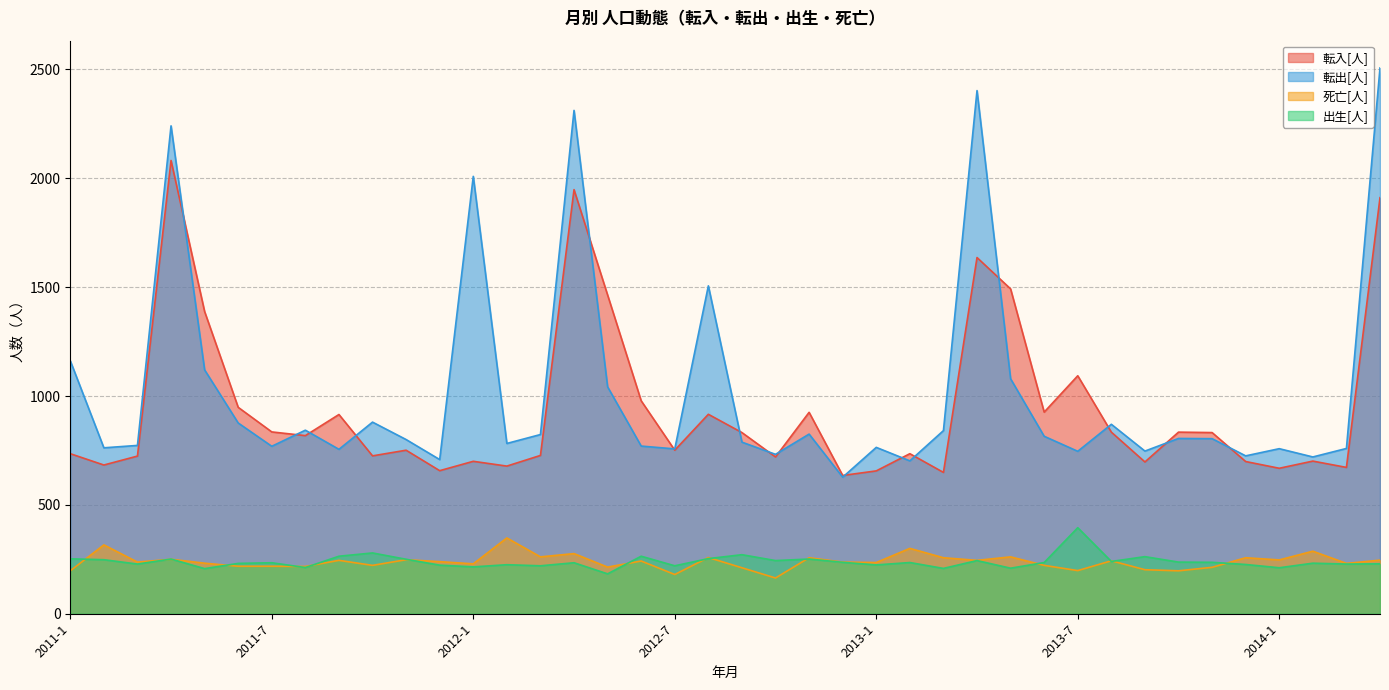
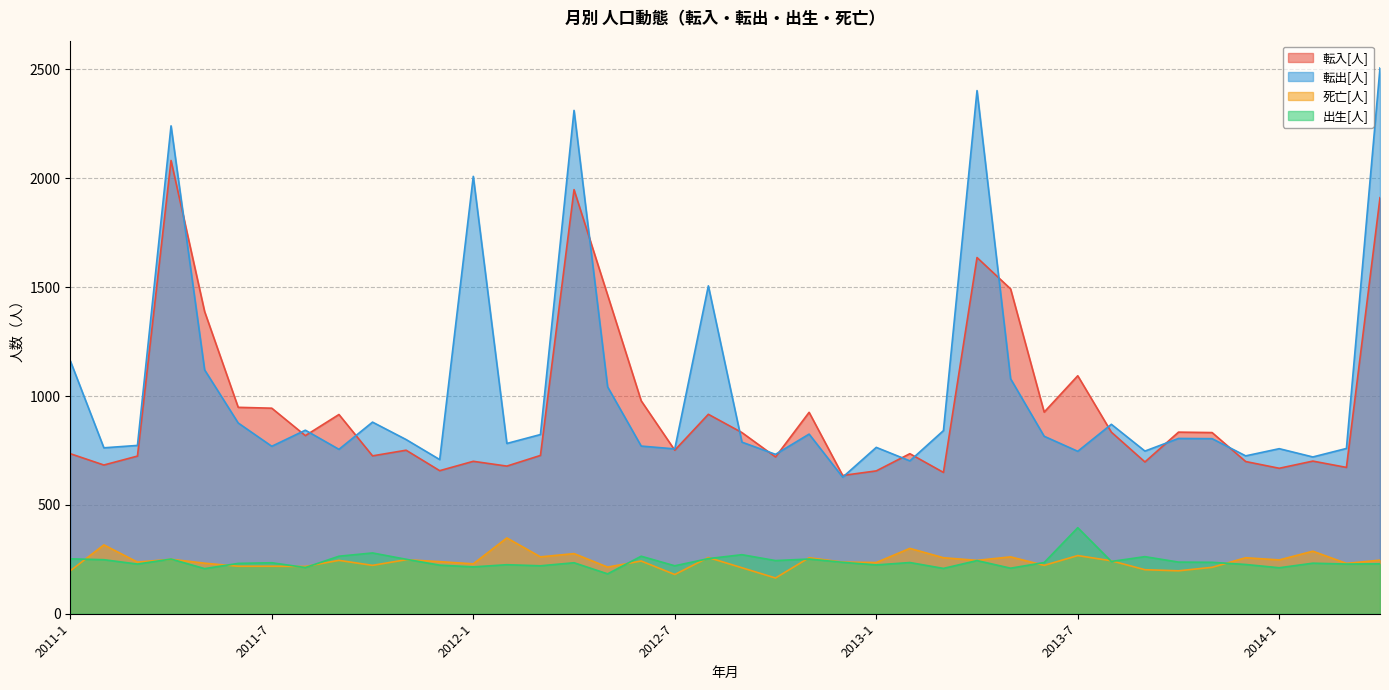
  {
    "転入[人]": {
      "2011-1": 740,
-     "2011-7": 840,
+     "2011-7": 940,
      "2012-1": 700,
      "2013-1": 660,
      "2013-7": 1090,
      "2014-1": 670
    },
    "転出[人]": {
      "2011-1": 1160,
      "2011-7": 770,
      "2012-1": 2010,
      "2013-1": 760,
      "2013-7": 750,
      "2014-1": 760
    },
    "死亡[人]": {
      "2011-1": 200,
      "2011-7": 220,
      "2012-1": 230,
      "2012-7": 180,
-     "2013-7": 200,
+     "2013-7": 270,
      "2014-1": 250
    },
    "出生[人]": {
      "2011-1": 250,
      "2011-7": 230,
      "2012-1": 220,
      "2012-7": 220,
      "2013-7": 400,
      "2014-1": 210
    }
  }
